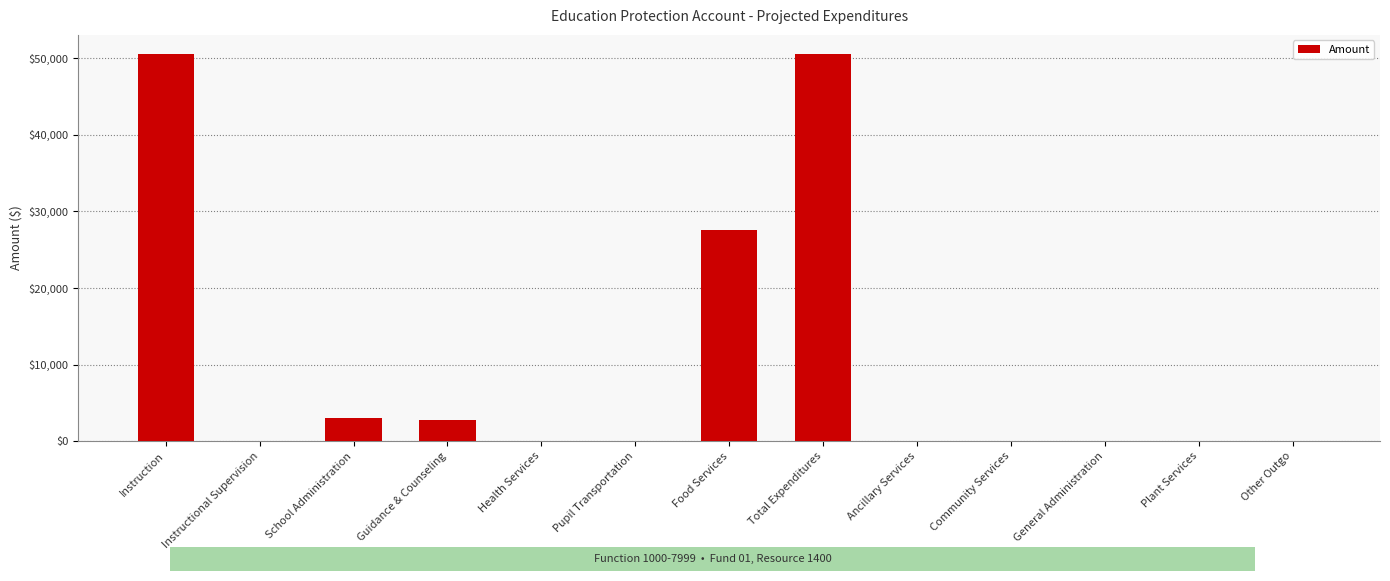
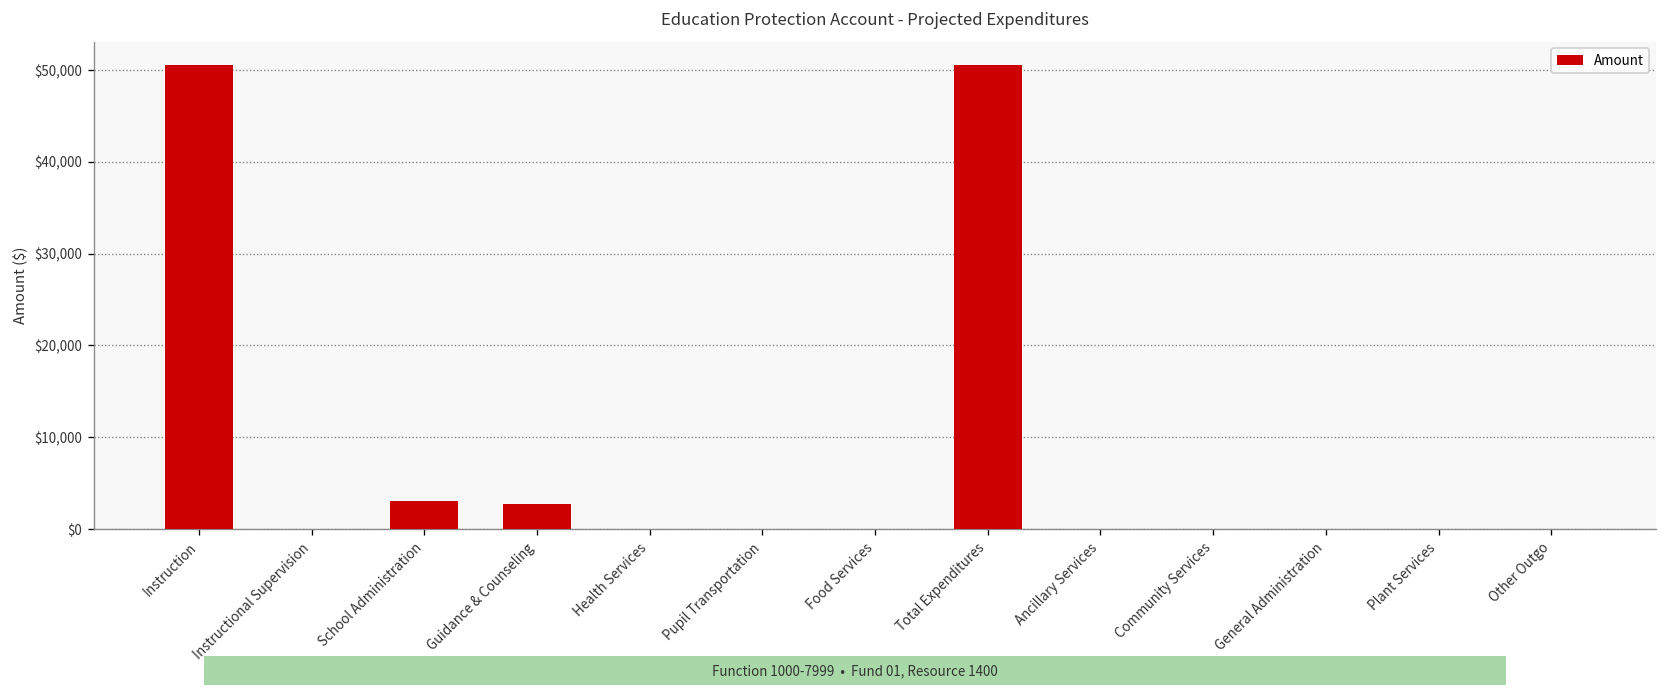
  {
    "Instruction": "$51,000",
    "Instructional Supervision": "$0",
    "School Administration": "$3,000",
    "Guidance & Counseling": "$3,000",
    "Health Services": "$0",
    "Pupil Transportation": "$0",
-   "Food Services": "$28,000",
+   "Food Services": "$0",
    "Total Expenditures": "$51,000",
    "Ancillary Services": "$0",
    "Community Services": "$0",
    "General Administration": "$0",
    "Plant Services": "$0",
    "Other Outgo": "$0"
  }
